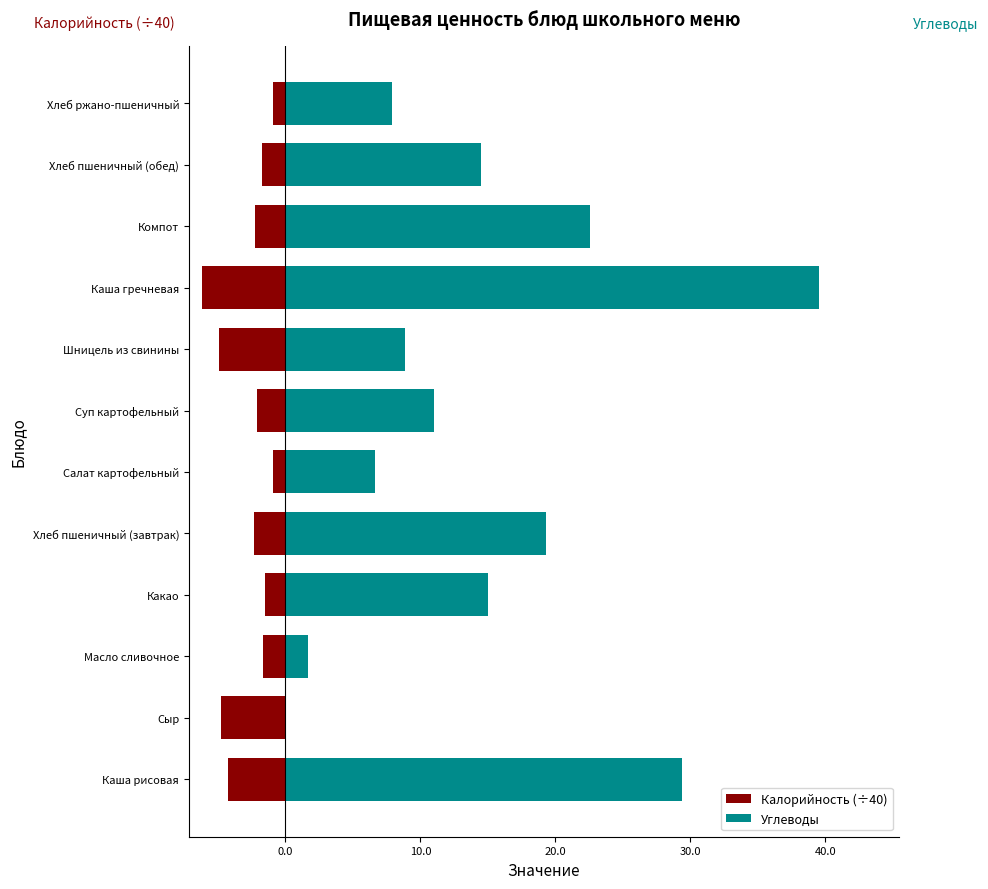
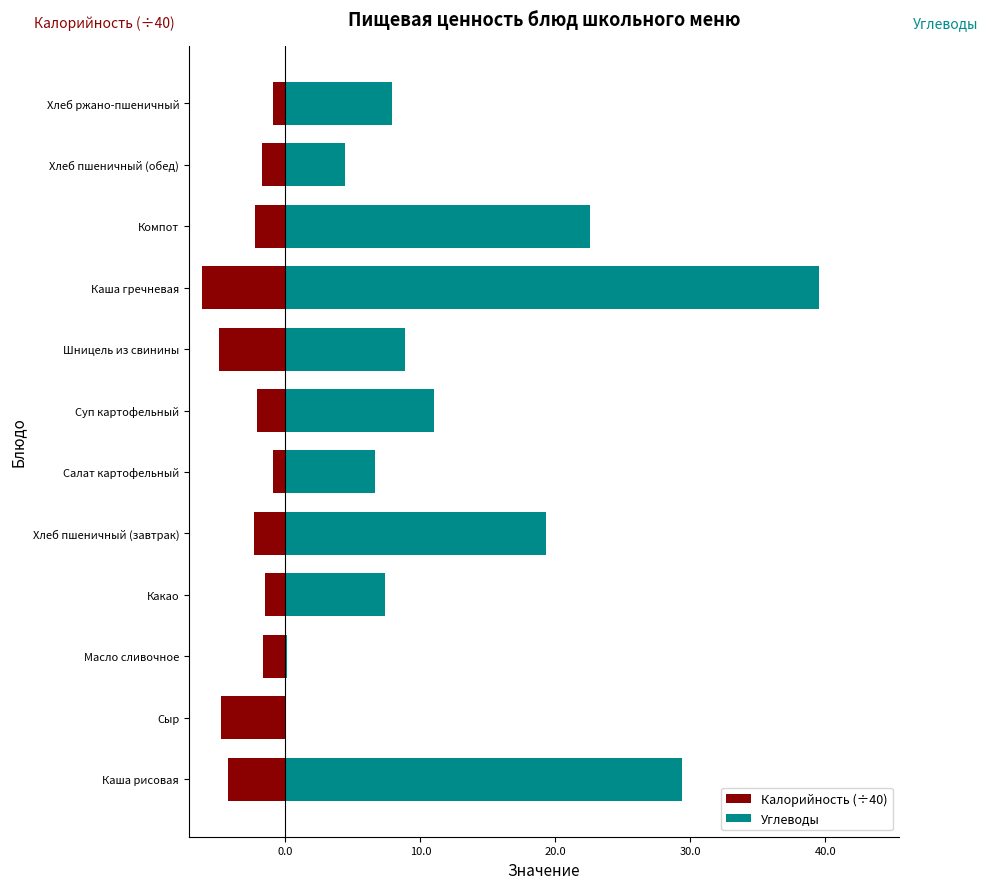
  {
    "Калорийность (÷40)": {
      "Хлеб ржано-пшеничный": -0.9,
      "Хлеб пшеничный (обед)": -1.7,
      "Компот": -2.3,
      "Каша гречневая": -6.2,
      "Шницель из свинины": -4.9,
      "Суп картофельный": -2.1,
      "Салат картофельный": -0.9,
      "Хлеб пшеничный (завтрак)": -2.3,
      "Какао": -1.5,
      "Масло сливочное": -1.6,
      "Сыр": -4.8,
      "Каша рисовая": -4.3
    },
    "Углеводы": {
      "Хлеб ржано-пшеничный": 7.9,
-     "Хлеб пшеничный (обед)": 14.5,
+     "Хлеб пшеничный (обед)": 4.4,
      "Компот": 22.5,
      "Каша гречневая": 39.5,
      "Шницель из свинины": 8.9,
      "Суп картофельный": 11.0,
      "Салат картофельный": 6.6,
      "Хлеб пшеничный (завтрак)": 19.3,
-     "Какао": 15.0,
-     "Масло сливочное": 1.6,
+     "Какао": 7.4,
+     "Масло сливочное": 0.1,
      "Сыр": 0.0,
      "Каша рисовая": 29.4
    }
  }
